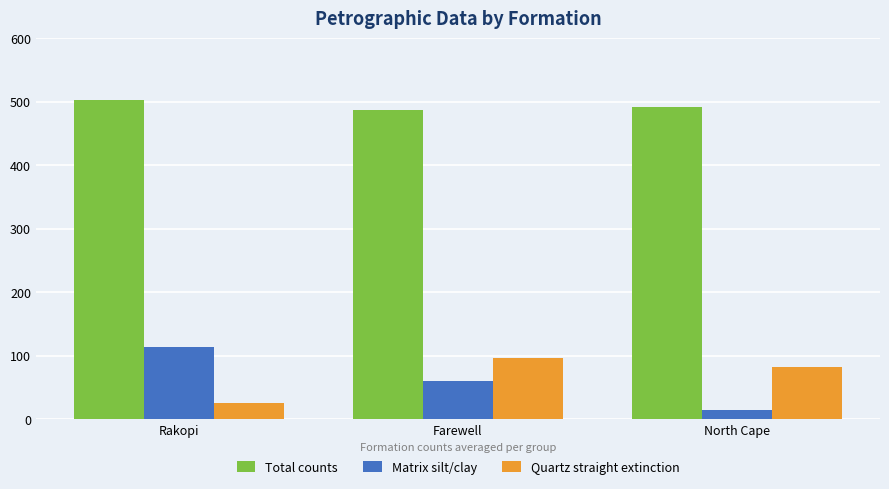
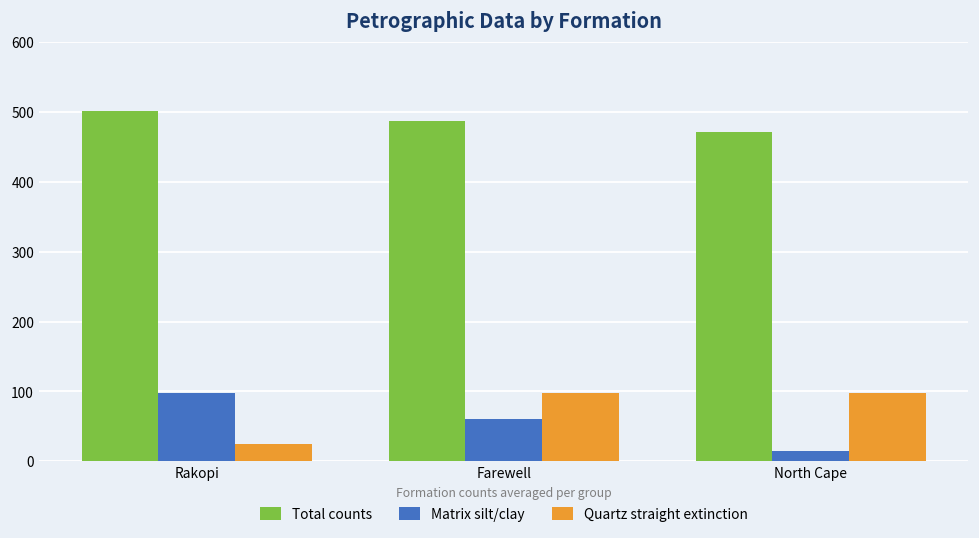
  {
    "Total counts": {
      "Rakopi": 500,
      "Farewell": 490,
-     "North Cape": 490
+     "North Cape": 470
    },
    "Matrix silt/clay": {
-     "Rakopi": 110,
+     "Rakopi": 100,
      "Farewell": 60,
      "North Cape": 10
    },
    "Quartz straight extinction": {
      "Rakopi": 30,
      "Farewell": 100,
-     "North Cape": 80
+     "North Cape": 100
    }
  }
